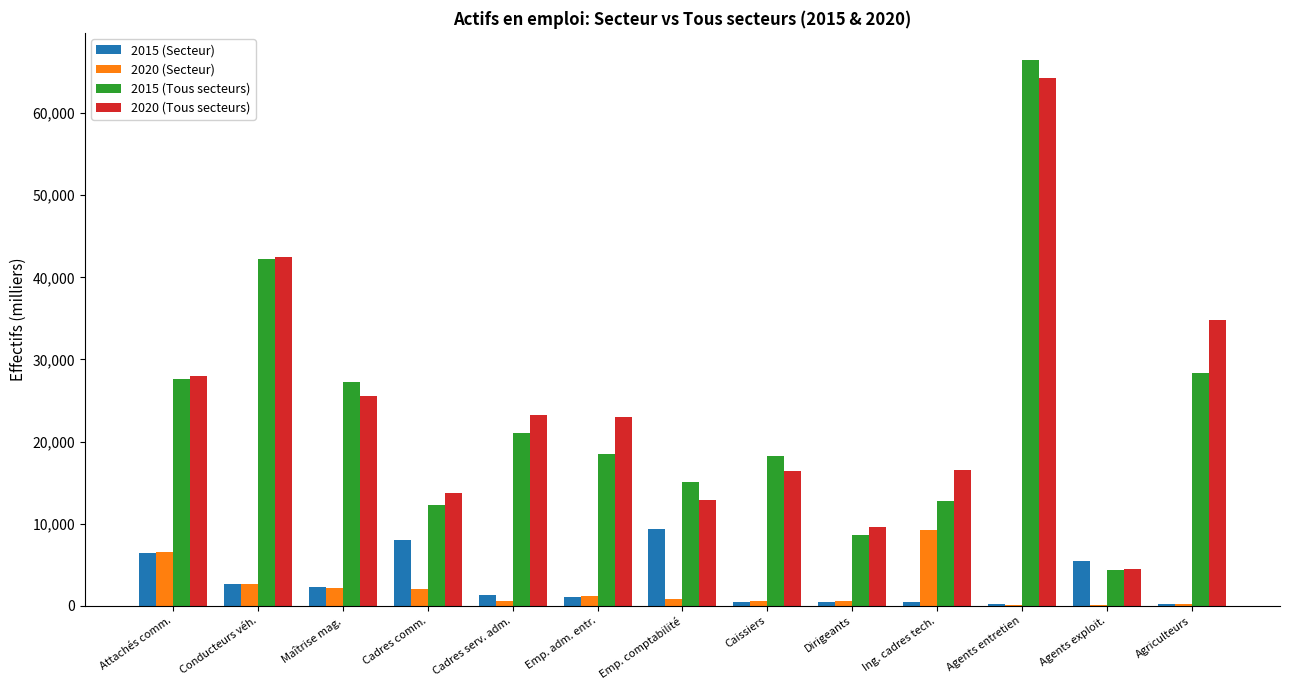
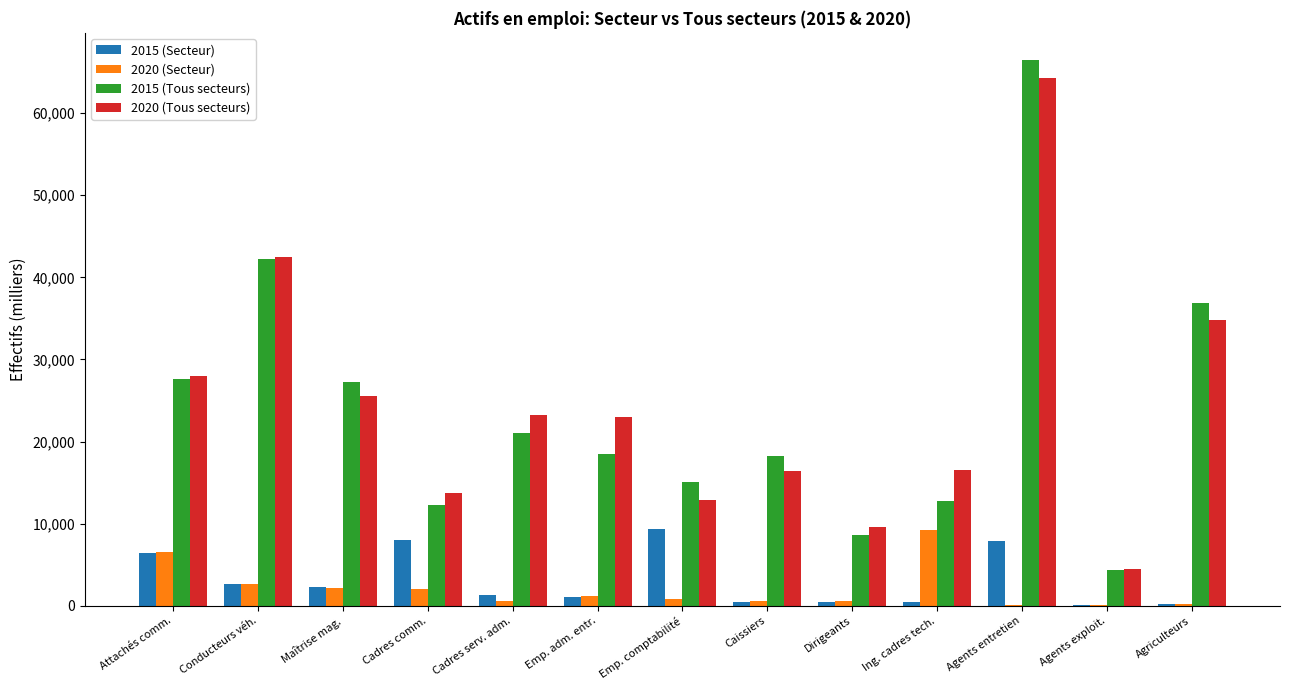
  {
    "2015 (Secteur)": {
      "Attachés comm.": "6,000",
      "Conducteurs véh.": "3,000",
      "Maîtrise mag.": "2,000",
      "Cadres comm.": "8,000",
      "Cadres serv. adm.": "1,000",
      "Emp. adm. entr.": "1,000",
      "Emp. comptabilité": "9,000",
      "Caissiers": "1,000",
      "Dirigeants": "1,000",
      "Ing. cadres tech.": "0",
-     "Agents entretien": "0",
-     "Agents exploit.": "5,000"
+     "Agents entretien": "8,000",
+     "Agents exploit.": "0"
    },
    "2020 (Secteur)": {
      "Attachés comm.": "7,000",
      "Conducteurs véh.": "3,000",
      "Maîtrise mag.": "2,000",
      "Cadres comm.": "2,000",
      "Cadres serv. adm.": "1,000",
      "Emp. adm. entr.": "1,000",
      "Emp. comptabilité": "1,000",
      "Caissiers": "1,000",
      "Dirigeants": "1,000",
      "Ing. cadres tech.": "9,000"
    },
    "2015 (Tous secteurs)": {
      "Attachés comm.": "28,000",
      "Conducteurs véh.": "42,000",
      "Maîtrise mag.": "27,000",
      "Cadres comm.": "12,000",
      "Cadres serv. adm.": "21,000",
      "Emp. adm. entr.": "18,000",
      "Emp. comptabilité": "15,000",
      "Caissiers": "18,000",
      "Dirigeants": "9,000",
      "Ing. cadres tech.": "13,000",
      "Agents entretien": "66,000",
      "Agents exploit.": "4,000",
-     "Agriculteurs": "28,000"
+     "Agriculteurs": "37,000"
    },
    "2020 (Tous secteurs)": {
      "Attachés comm.": "28,000",
      "Conducteurs véh.": "42,000",
      "Maîtrise mag.": "26,000",
      "Cadres comm.": "14,000",
      "Cadres serv. adm.": "23,000",
      "Emp. adm. entr.": "23,000",
      "Emp. comptabilité": "13,000",
      "Caissiers": "16,000",
      "Dirigeants": "10,000",
      "Ing. cadres tech.": "16,000",
      "Agents entretien": "64,000",
      "Agents exploit.": "4,000",
      "Agriculteurs": "35,000"
    }
  }
